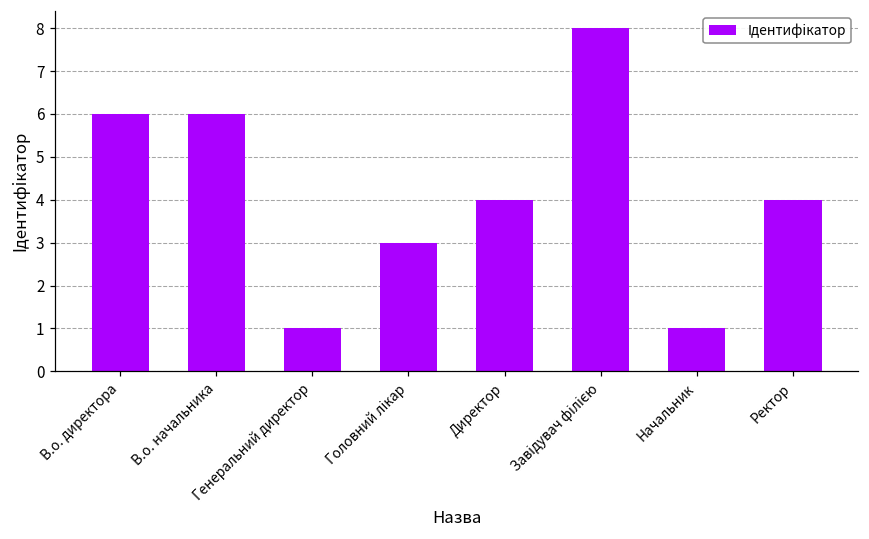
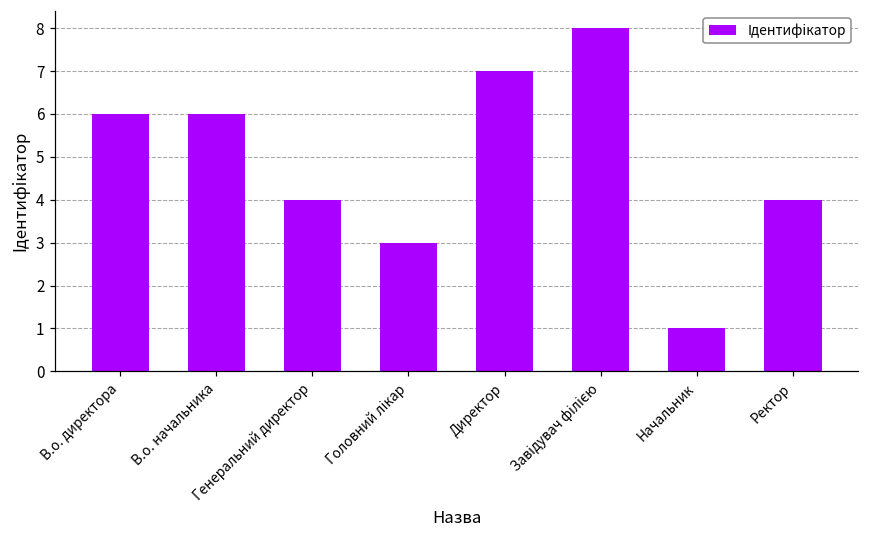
  {
    "В.о. директора": 6,
    "В.о. начальника": 6,
-   "Генеральний директор": 1,
+   "Генеральний директор": 4,
    "Головний лікар": 3,
-   "Директор": 4,
+   "Директор": 7,
    "Завідувач філією": 8,
    "Начальник": 1,
    "Ректор": 4
  }
